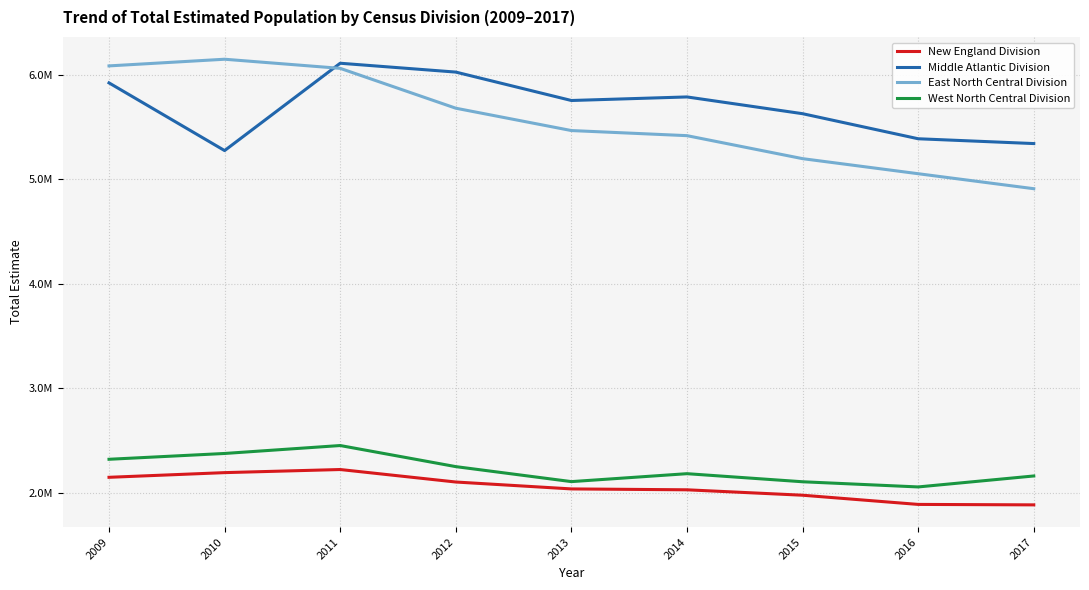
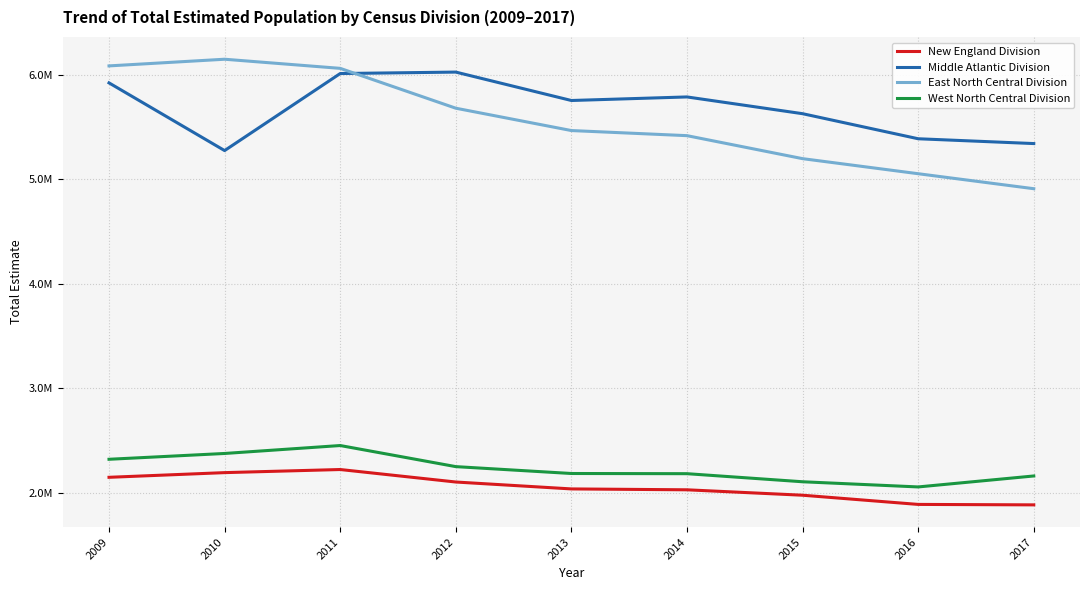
  {
    "New England Division": {
      "2009": 2150000,
      "2010": 2190000,
      "2011": 2220000,
      "2012": 2100000,
      "2013": 2040000,
      "2014": 2030000,
      "2015": 1980000,
      "2016": 1890000,
      "2017": 1880000
    },
    "Middle Atlantic Division": {
      "2009": 5920000,
      "2010": 5270000,
-     "2011": 6110000,
+     "2011": 6010000,
      "2012": 6030000,
      "2013": 5750000,
      "2014": 5790000,
      "2015": 5630000,
      "2016": 5390000,
      "2017": 5340000
    },
    "East North Central Division": {
      "2009": 6090000,
      "2010": 6150000,
      "2011": 6060000,
      "2012": 5680000,
      "2013": 5470000,
      "2014": 5420000,
      "2015": 5200000,
      "2016": 5050000,
      "2017": 4910000
    },
    "West North Central Division": {
      "2009": 2320000,
      "2010": 2380000,
      "2011": 2450000,
      "2012": 2250000,
-     "2013": 2110000,
+     "2013": 2180000,
      "2014": 2180000,
      "2015": 2100000,
      "2016": 2050000,
      "2017": 2160000
    }
  }
